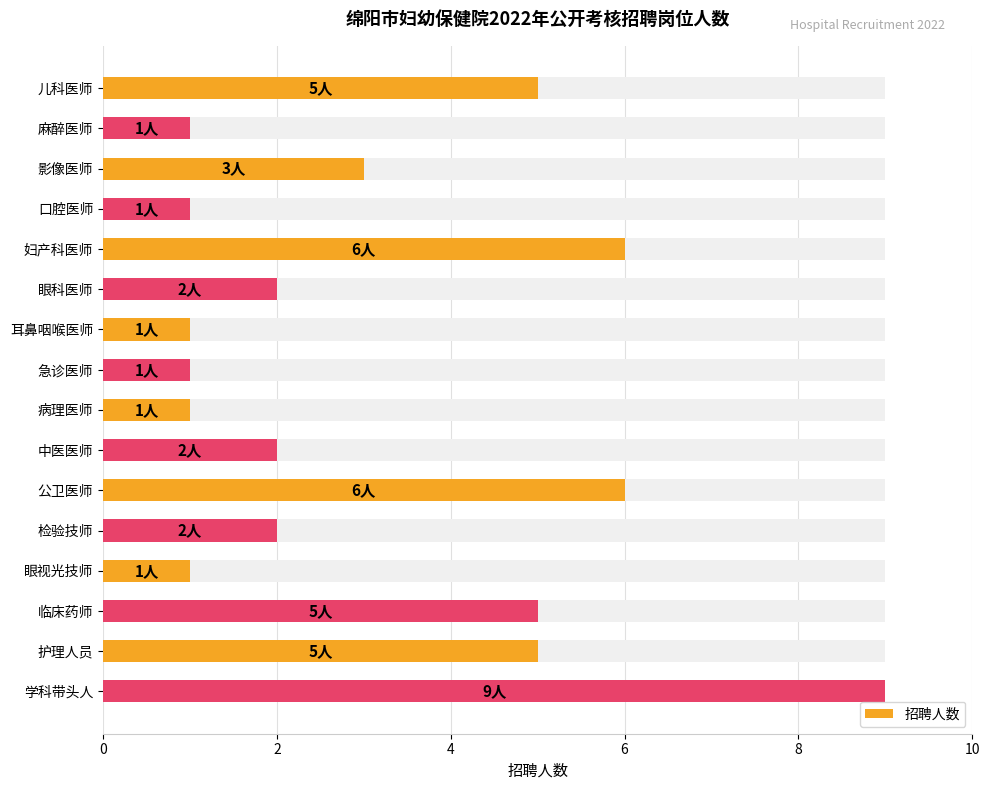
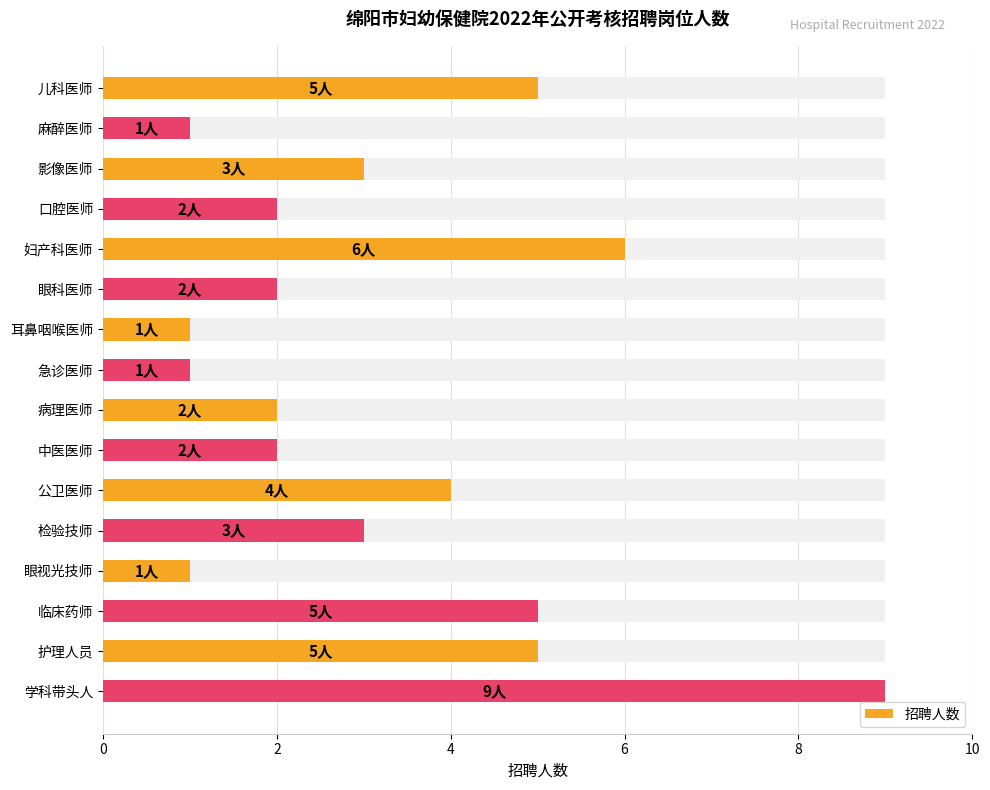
  {
    "招聘人数": {
-     "口腔医师": "1人",
-     "病理医师": "1人",
-     "公卫医师": "6人",
-     "检验技师": "2人",
+     "口腔医师": "2人",
+     "病理医师": "2人",
+     "公卫医师": "4人",
+     "检验技师": "3人",
      "学科带头人": "9人"
    }
  }
